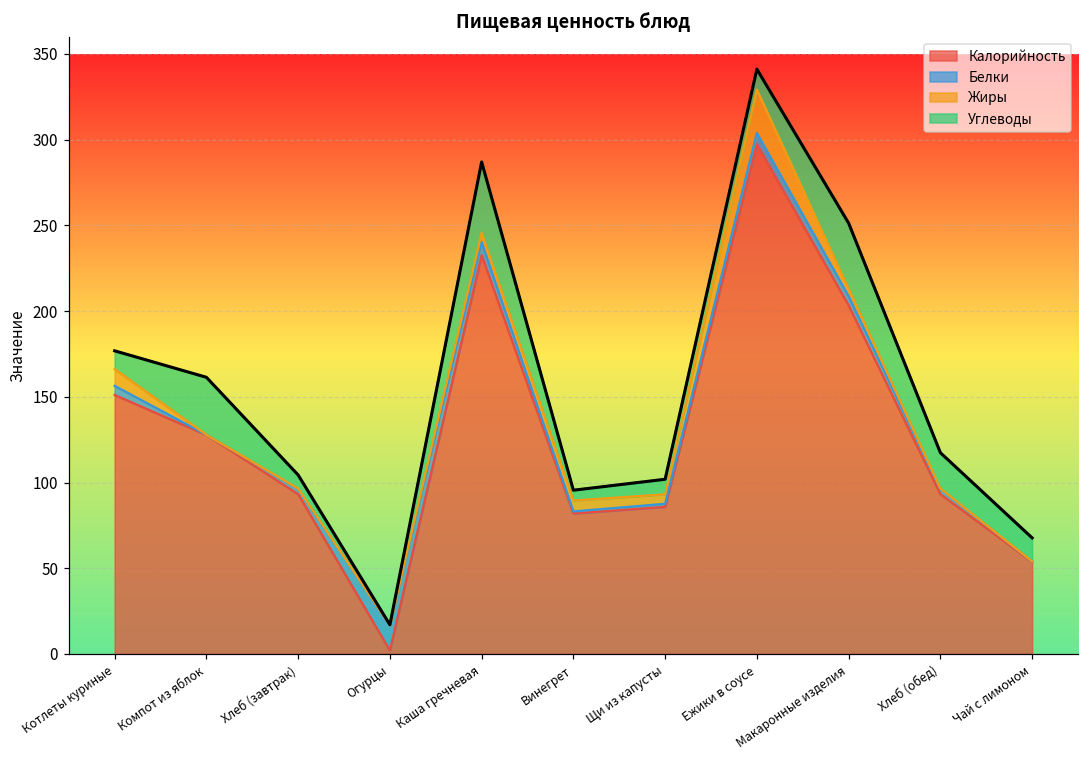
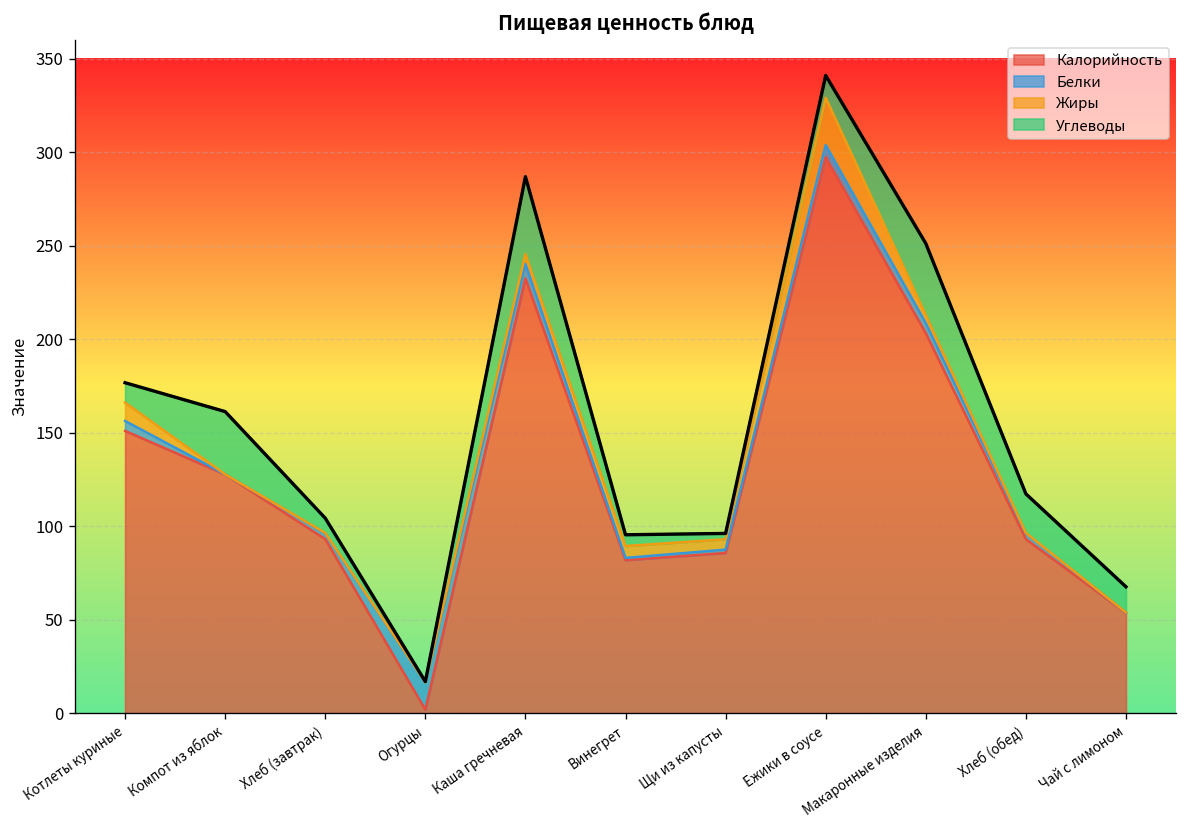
  {
    "Калорийность": {
      "Котлеты куриные": 151,
      "Хлеб (завтрак)": 93,
      "Огурцы": 2,
      "Каша гречневая": 233,
      "Щи из капусты": 86,
      "Ежики в соусе": 297,
      "Макаронные изделия": 203,
      "Хлеб (обед)": 93
    },
    "Белки": {
      "Котлеты куриные": 5,
      "Каша гречневая": 8,
      "Щи из капусты": 2,
      "Ежики в соусе": 7,
      "Макаронные изделия": 5
    },
    "Жиры": {
      "Котлеты куриные": 10,
      "Каша гречневая": 5,
      "Винегрет": 6,
      "Щи из капусты": 6,
      "Ежики в соусе": 25,
      "Макаронные изделия": 4
    },
    "Углеводы": {
      "Котлеты куриные": 11,
      "Компот из яблок": 34,
      "Хлеб (завтрак)": 8,
      "Каша гречневая": 41,
      "Винегрет": 6,
-     "Щи из капусты": 9,
+     "Щи из капусты": 3,
      "Ежики в соусе": 12,
      "Макаронные изделия": 38,
      "Хлеб (обед)": 21,
      "Чай с лимоном": 14
    }
  }
